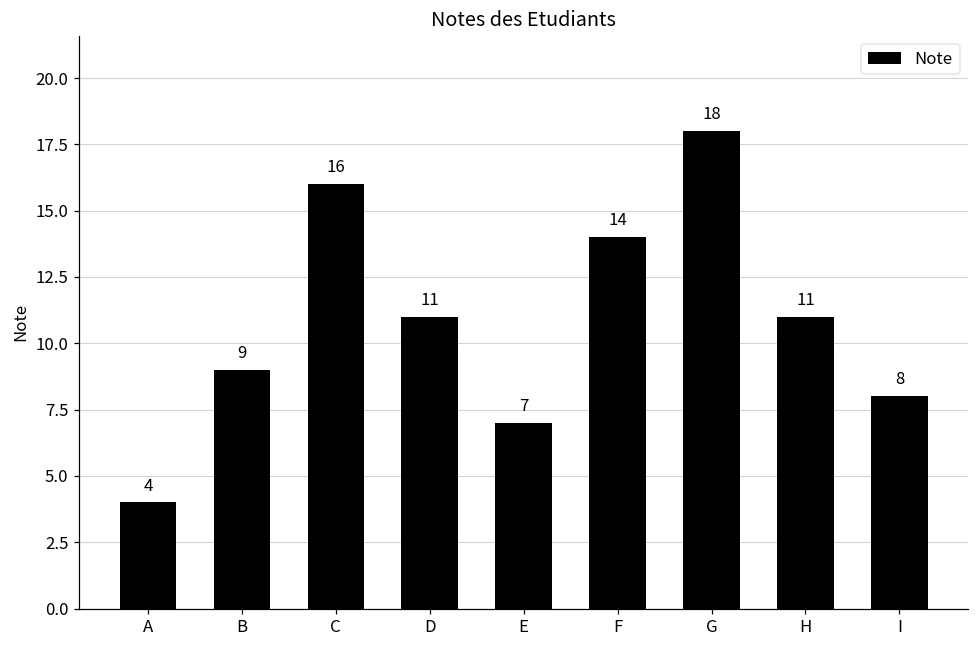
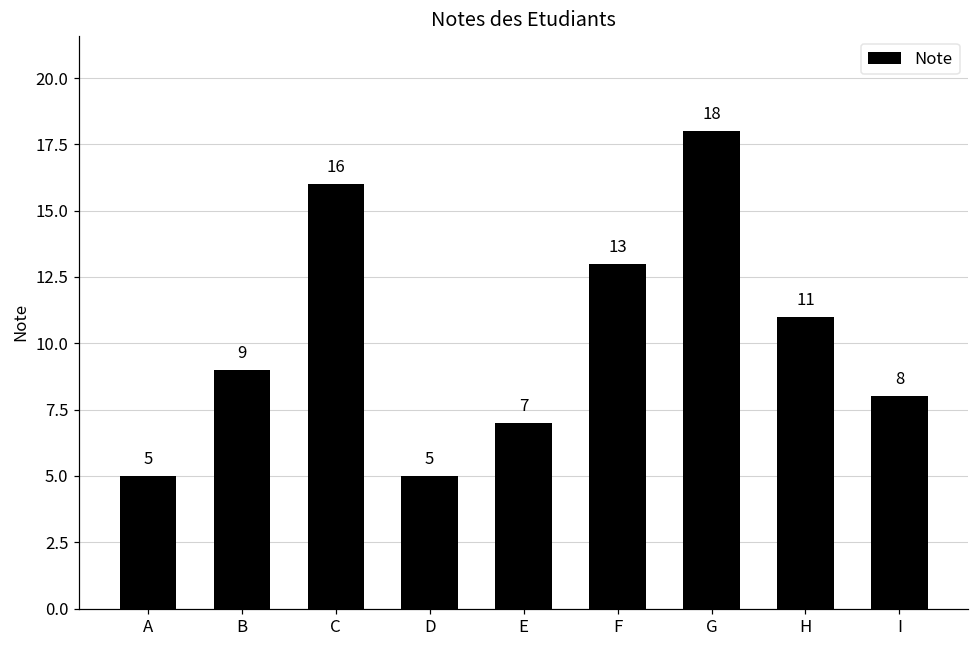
  {
-   "A": 4,
+   "A": 5,
    "B": 9,
    "C": 16,
-   "D": 11,
+   "D": 5,
    "E": 7,
-   "F": 14,
+   "F": 13,
    "G": 18,
    "H": 11,
    "I": 8
  }
